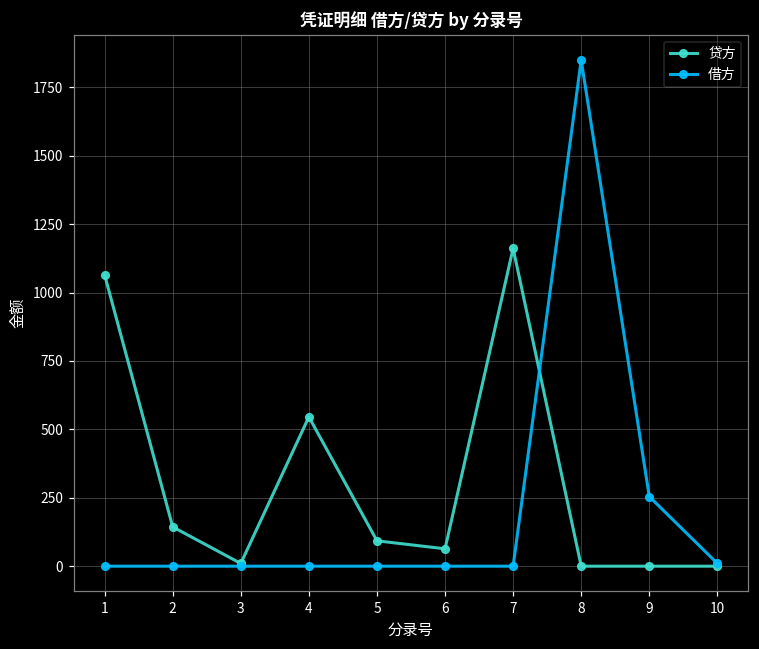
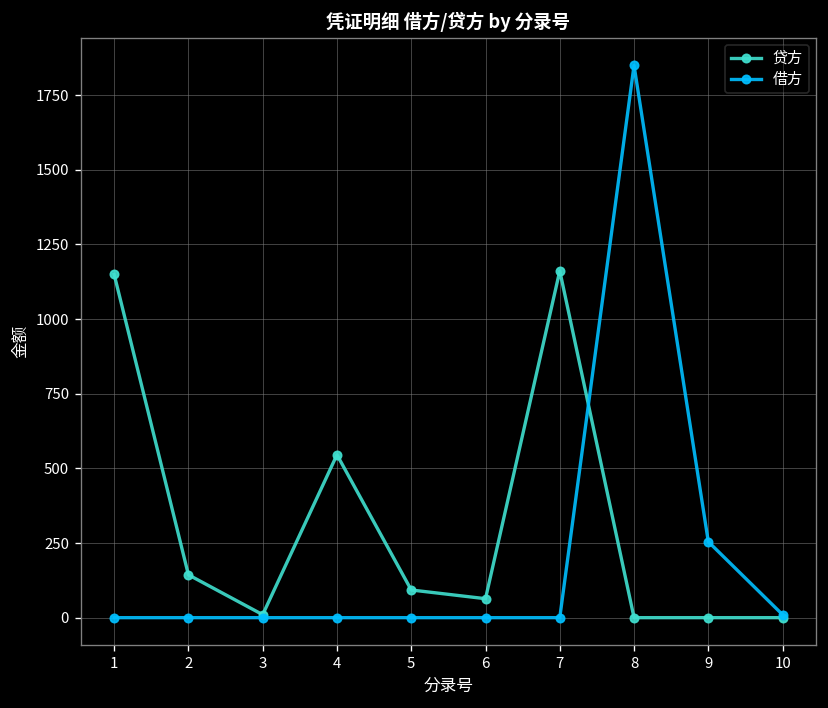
  {
    "贷方": {
-     "1": 1060,
+     "1": 1150,
      "2": 140,
      "4": 550,
      "5": 90,
      "6": 60,
      "7": 1160,
      "8": 0,
      "9": 0
    },
    "借方": {
      "1": 0,
      "2": 0,
      "4": 0,
      "5": 0,
      "6": 0,
      "7": 0,
      "8": 1850,
      "9": 250
    }
  }
